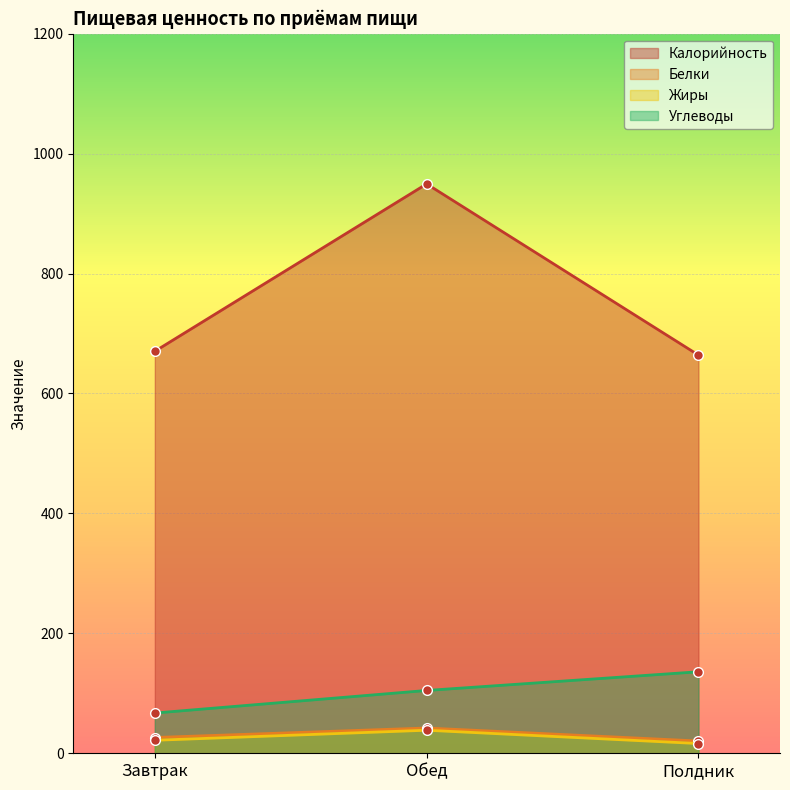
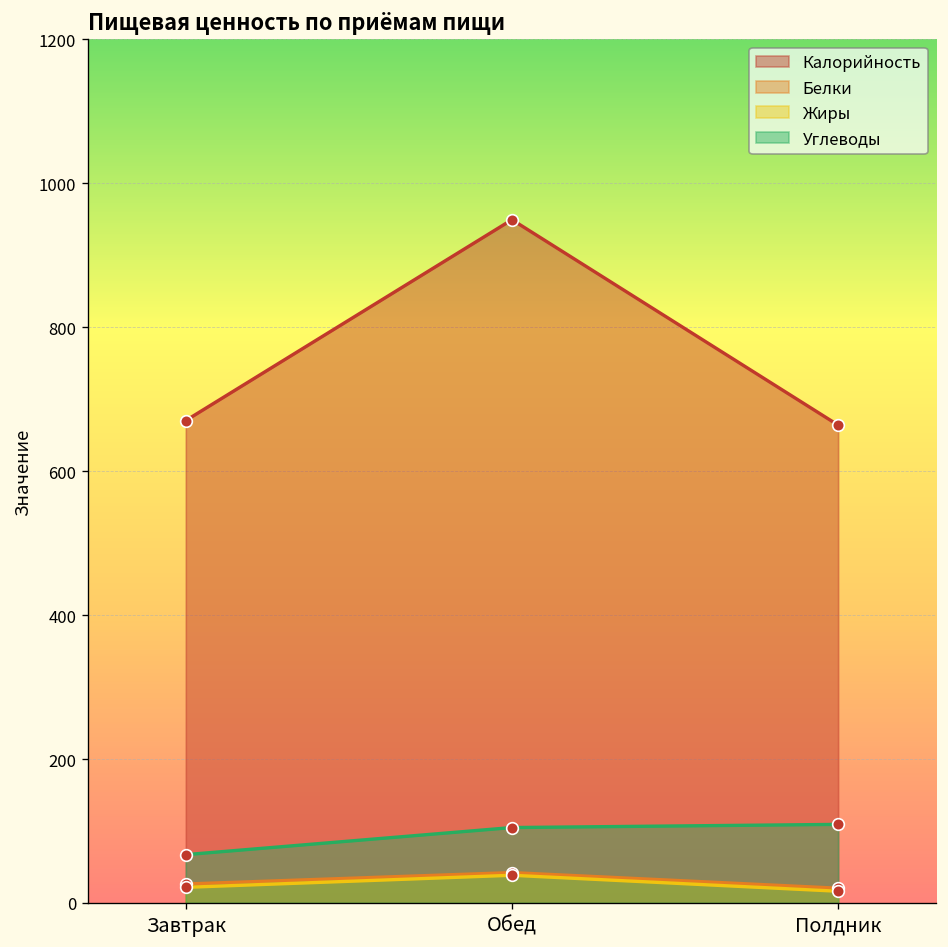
  {
    "Углеводы": {
      "Завтрак": 70,
      "Обед": 100,
-     "Полдник": 140
+     "Полдник": 110
    }
  }
